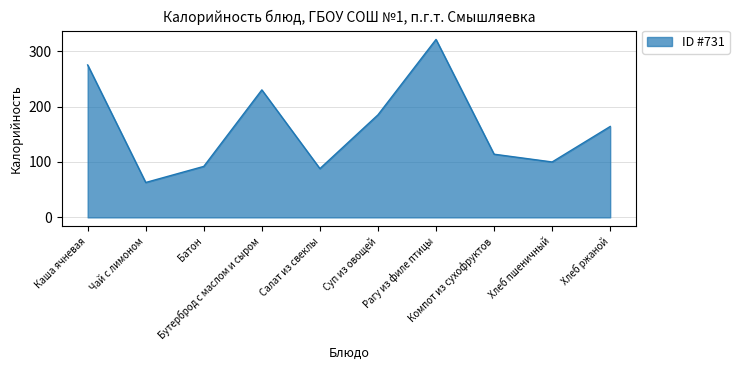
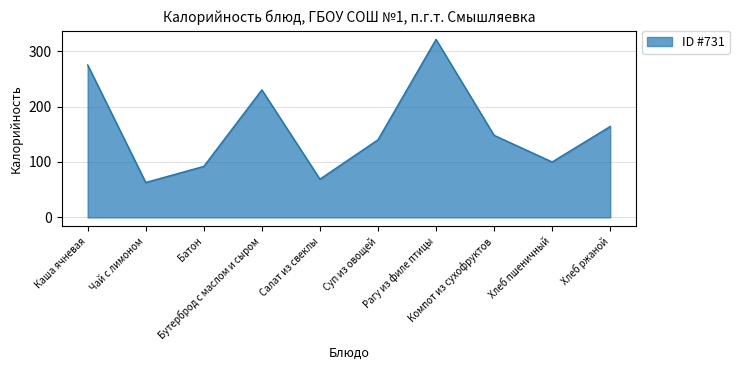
  {
    "Каша ячневая": 280,
    "Чай с лимоном": 60,
    "Батон": 90,
    "Бутерброд с маслом и сыром": 230,
-   "Салат из свеклы": 90,
-   "Суп из овощей": 190,
+   "Салат из свеклы": 70,
+   "Суп из овощей": 140,
    "Рагу из филе птицы": 320,
-   "Компот из сухофруктов": 110,
+   "Компот из сухофруктов": 150,
    "Хлеб пшеничный": 100,
    "Хлеб ржаной": 160
  }
